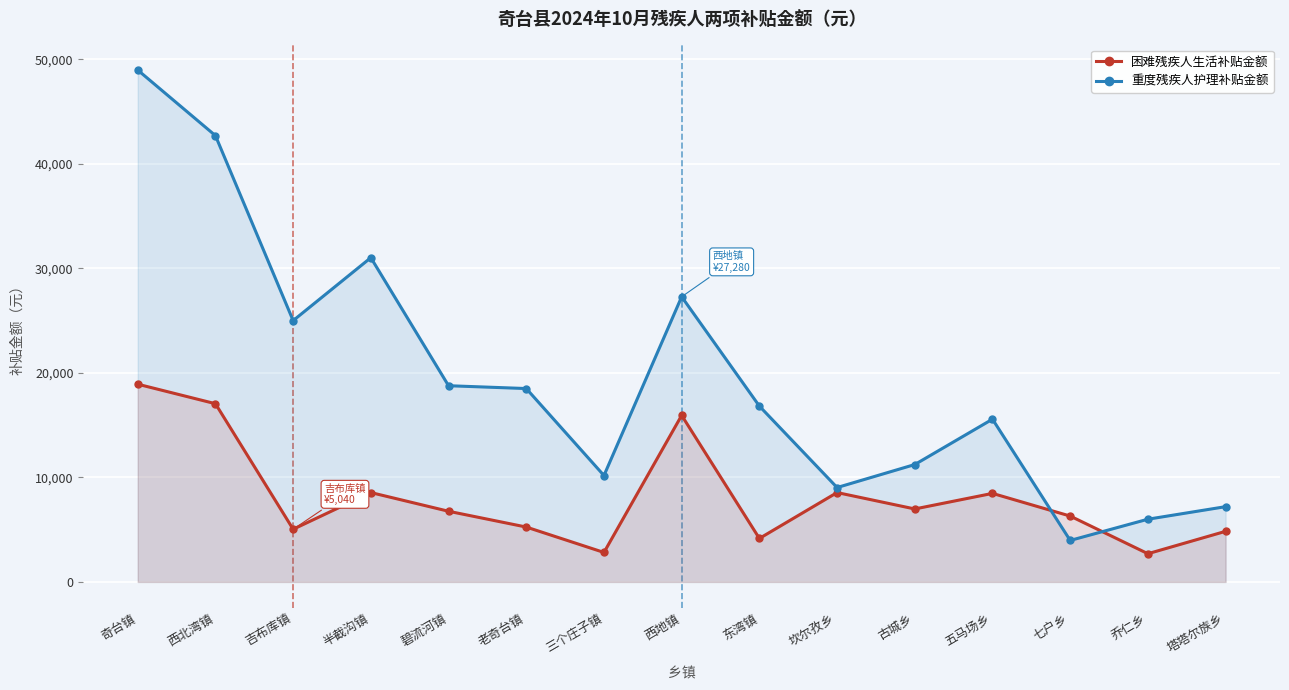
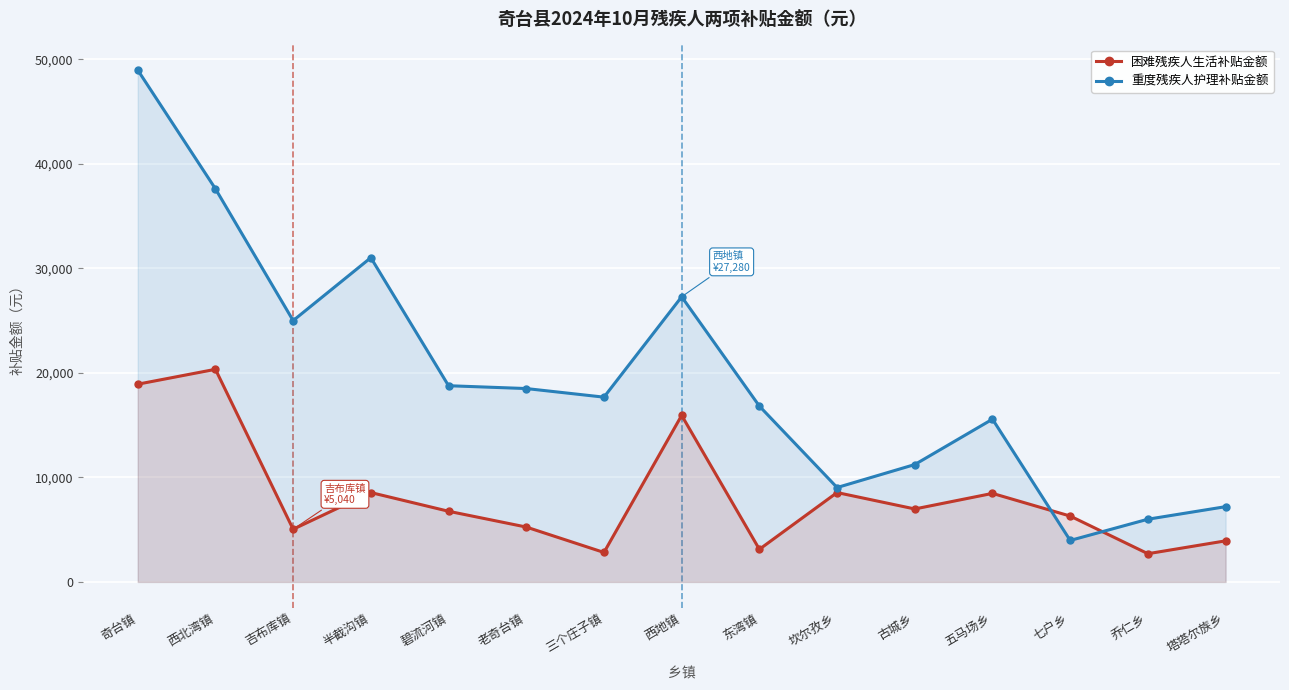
  {
    "困难残疾人生活补贴金额": {
      "奇台镇": "18,900",
-     "西北湾镇": "17,100",
+     "西北湾镇": "20,300",
      "半截沟镇": "8,600",
      "碧流河镇": "6,800",
      "老奇台镇": "5,300",
      "三个庄子镇": "2,800",
      "西地镇": "15,900",
-     "东湾镇": "4,200",
+     "东湾镇": "3,100",
      "坎尔孜乡": "8,600",
      "古城乡": "7,000",
      "五马场乡": "8,500",
      "七户乡": "6,300",
      "乔仁乡": "2,700",
-     "塔塔尔族乡": "4,800"
+     "塔塔尔族乡": "3,900"
    },
    "重度残疾人护理补贴金额": {
      "奇台镇": "49,000",
-     "西北湾镇": "42,700",
+     "西北湾镇": "37,600",
      "吉布库镇": "25,000",
      "半截沟镇": "31,000",
      "碧流河镇": "18,800",
      "老奇台镇": "18,500",
-     "三个庄子镇": "10,200",
+     "三个庄子镇": "17,700",
      "东湾镇": "16,800",
      "坎尔孜乡": "9,000",
      "古城乡": "11,200",
      "五马场乡": "15,600",
      "七户乡": "4,000",
      "乔仁乡": "6,000",
      "塔塔尔族乡": "7,200"
    }
  }
